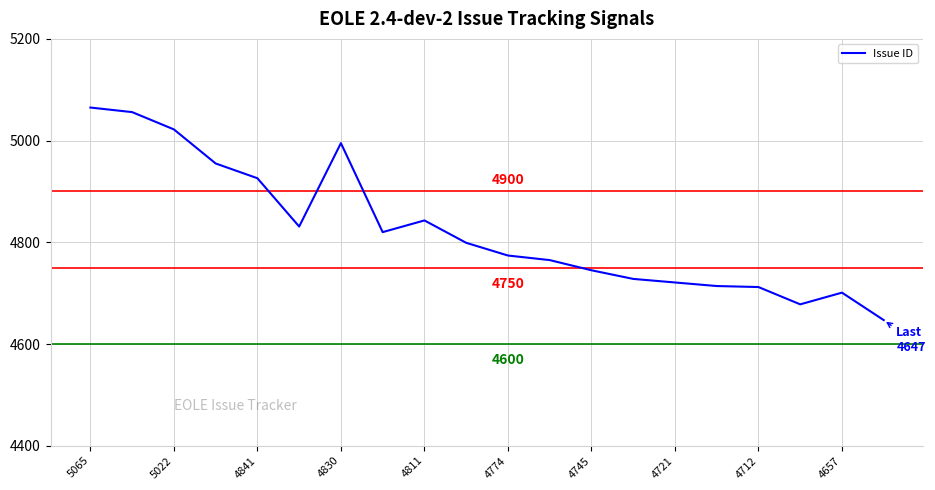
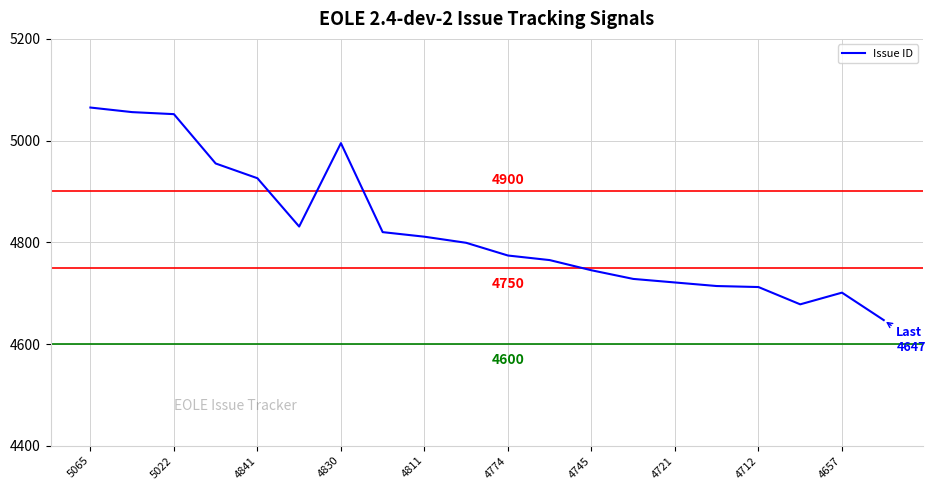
  {
    "5065": 5070,
-   "5022": 5020,
+   "5022": 5050,
    "4841": 4930,
    "4830": 5000,
-   "4811": 4840,
+   "4811": 4810,
    "4745": 4750,
    "4721": 4720,
    "4712": 4710,
    "4657": 4700
  }
